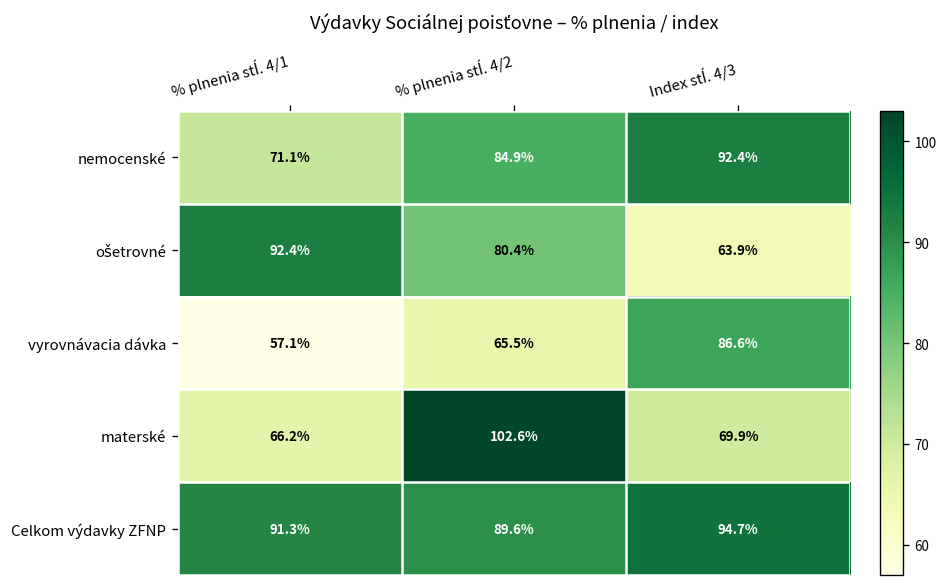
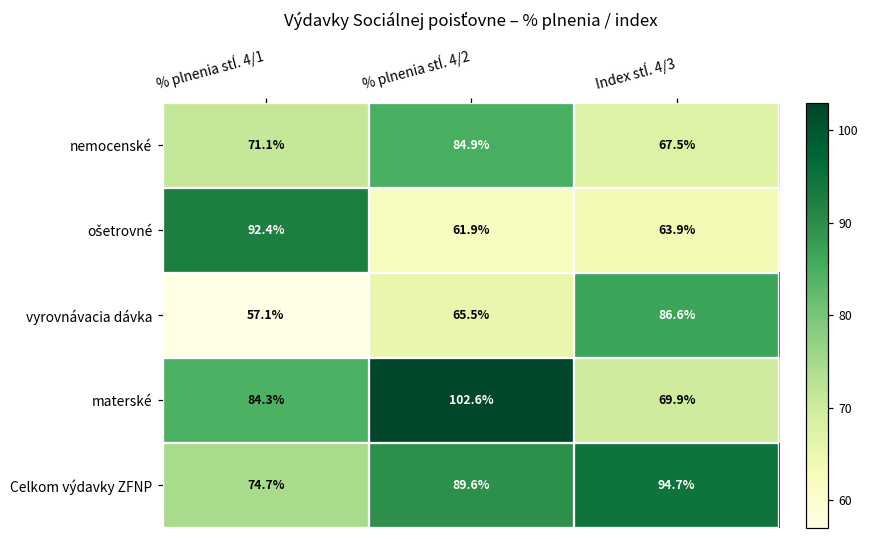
  {
    "nemocenské": {
      "% plnenia stĺ. 4/1": "71.1%",
      "% plnenia stĺ. 4/2": "84.9%",
-     "Index stĺ. 4/3": "92.4%"
+     "Index stĺ. 4/3": "67.5%"
    },
    "ošetrovné": {
      "% plnenia stĺ. 4/1": "92.4%",
-     "% plnenia stĺ. 4/2": "80.4%",
+     "% plnenia stĺ. 4/2": "61.9%",
      "Index stĺ. 4/3": "63.9%"
    },
    "vyrovnávacia dávka": {
      "% plnenia stĺ. 4/1": "57.1%",
      "% plnenia stĺ. 4/2": "65.5%",
      "Index stĺ. 4/3": "86.6%"
    },
    "materské": {
-     "% plnenia stĺ. 4/1": "66.2%",
+     "% plnenia stĺ. 4/1": "84.3%",
      "% plnenia stĺ. 4/2": "102.6%",
      "Index stĺ. 4/3": "69.9%"
    },
    "Celkom výdavky ZFNP": {
-     "% plnenia stĺ. 4/1": "91.3%",
+     "% plnenia stĺ. 4/1": "74.7%",
      "% plnenia stĺ. 4/2": "89.6%",
      "Index stĺ. 4/3": "94.7%"
    }
  }
